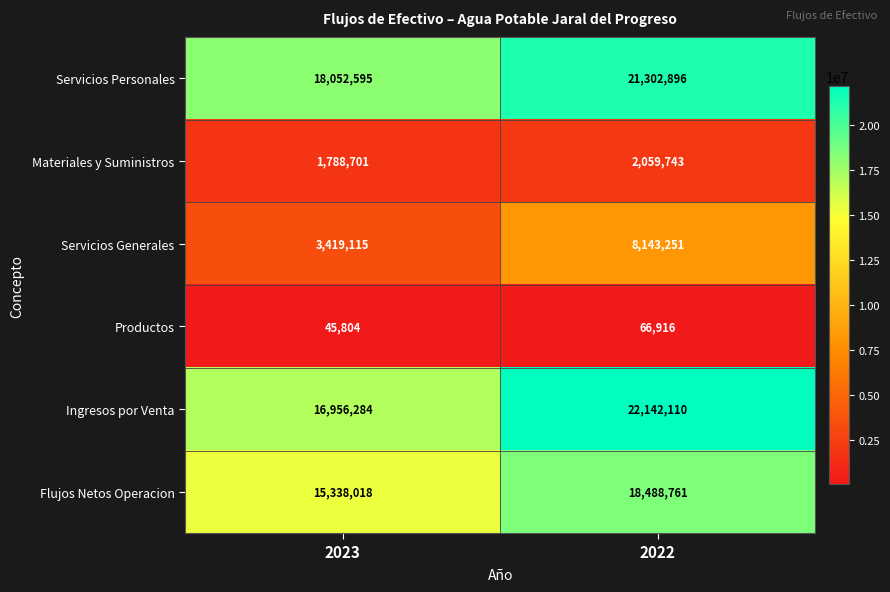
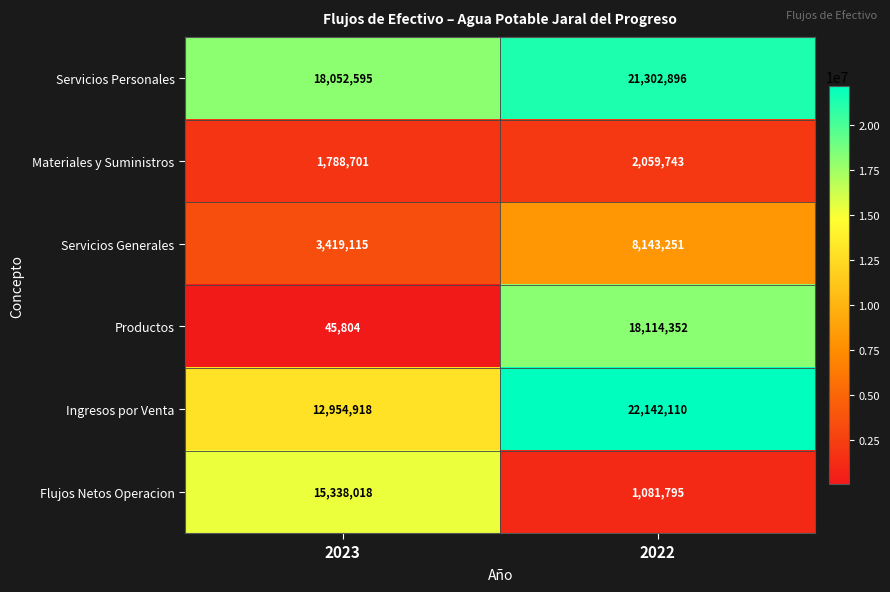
  {
    "Servicios Personales": {
      "2023": "18,052,595",
      "2022": "21,302,896"
    },
    "Materiales y Suministros": {
      "2023": "1,788,701",
      "2022": "2,059,743"
    },
    "Servicios Generales": {
      "2023": "3,419,115",
      "2022": "8,143,251"
    },
    "Productos": {
      "2023": "45,804",
-     "2022": "66,916"
+     "2022": "18,114,352"
    },
    "Ingresos por Venta": {
-     "2023": "16,956,284",
+     "2023": "12,954,918",
      "2022": "22,142,110"
    },
    "Flujos Netos Operacion": {
      "2023": "15,338,018",
-     "2022": "18,488,761"
+     "2022": "1,081,795"
    }
  }
